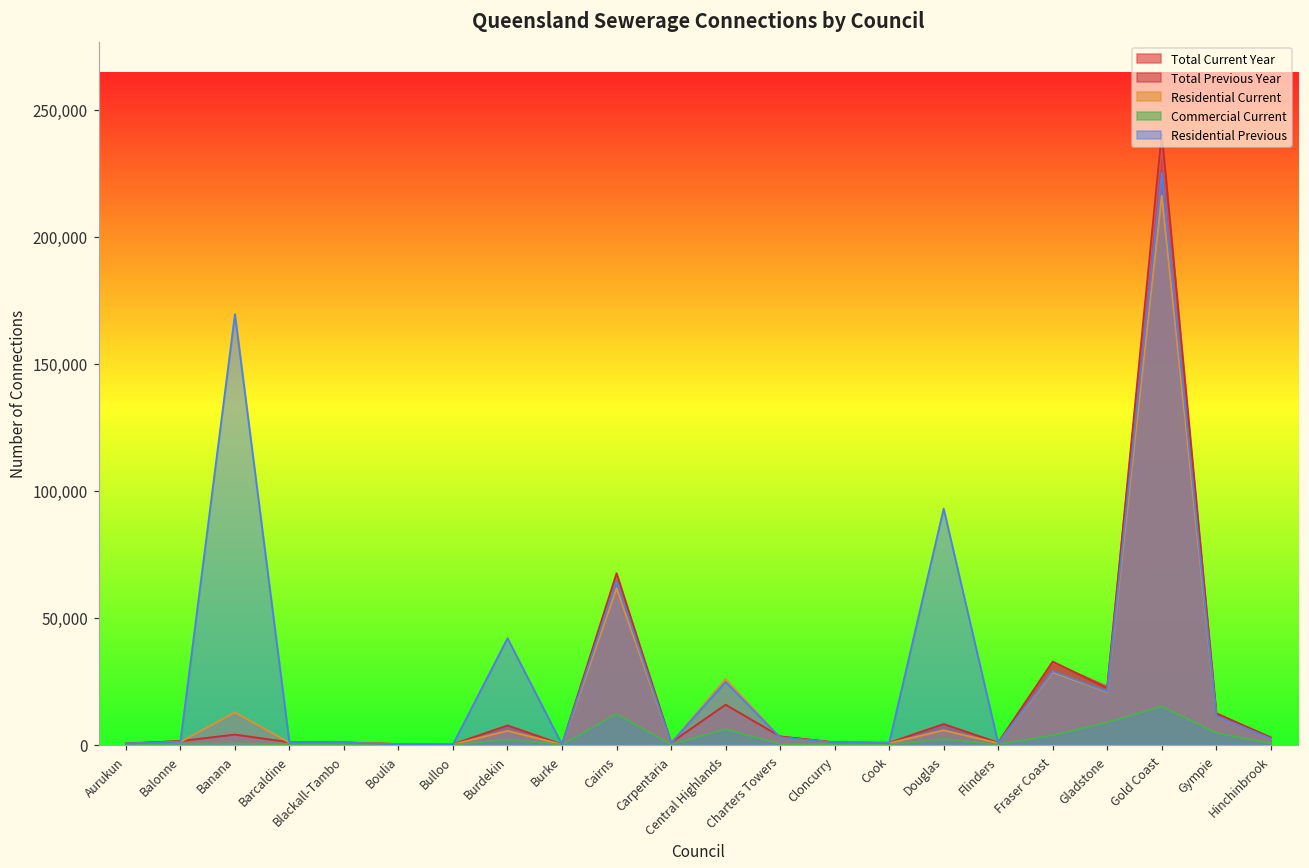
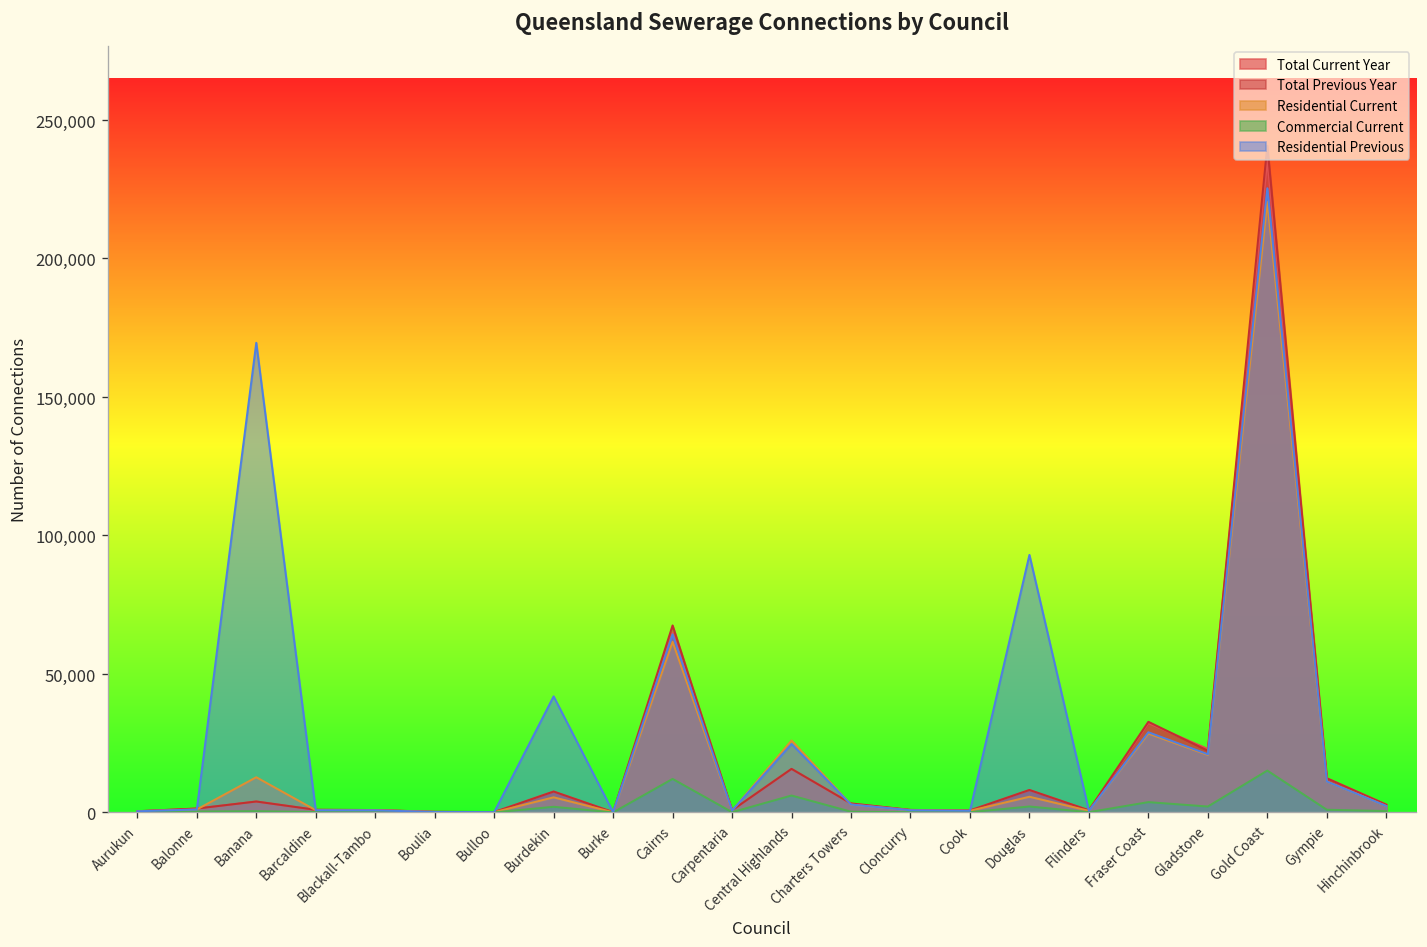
  {
    "Residential Current": {
      "Banana": "13,000",
      "Burdekin": "5,000",
      "Cairns": "62,000",
      "Central Highlands": "26,000",
      "Douglas": "6,000",
-     "Gold Coast": "216,000"
+     "Gold Coast": "220,000"
    },
    "Commercial Current": {
      "Banana": "0",
      "Burdekin": "2,000",
      "Cairns": "12,000",
      "Central Highlands": "6,000",
      "Charters Towers": "0",
      "Douglas": "2,000",
      "Fraser Coast": "4,000",
-     "Gladstone": "9,000",
+     "Gladstone": "2,000",
      "Gold Coast": "15,000",
-     "Gympie": "5,000",
+     "Gympie": "1,000",
      "Hinchinbrook": "1,000"
    },
    "Residential Previous": {
      "Banana": "170,000",
      "Burdekin": "42,000",
      "Central Highlands": "25,000",
      "Douglas": "93,000",
      "Gold Coast": "225,000"
    }
  }
